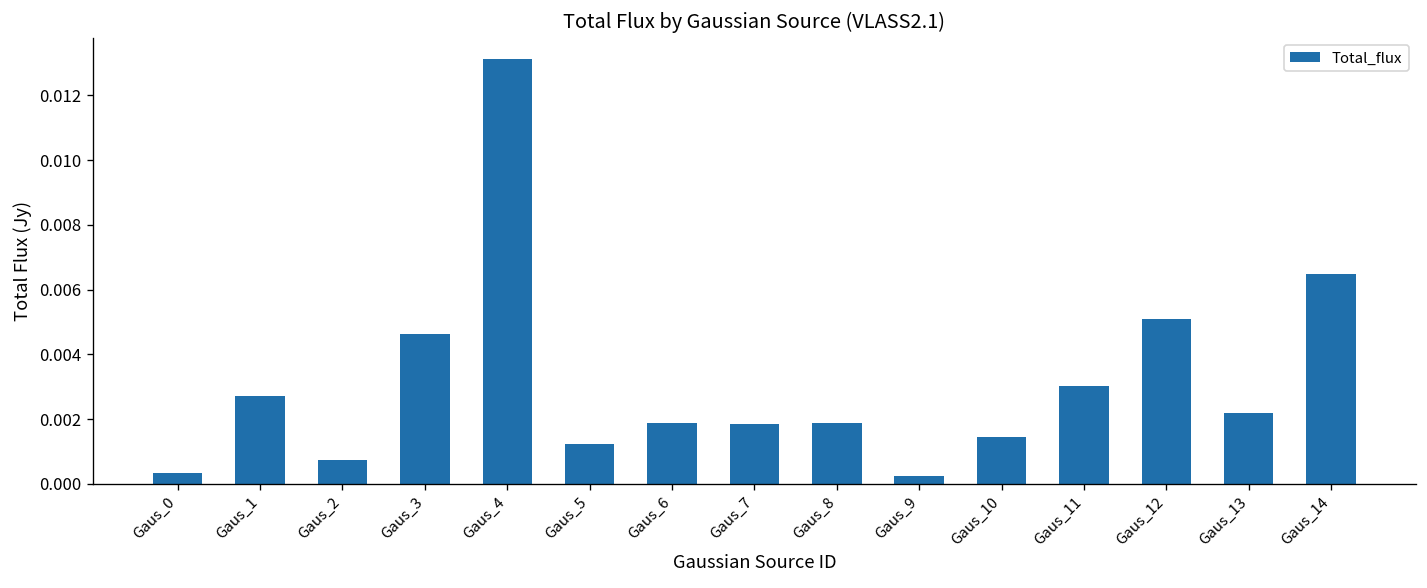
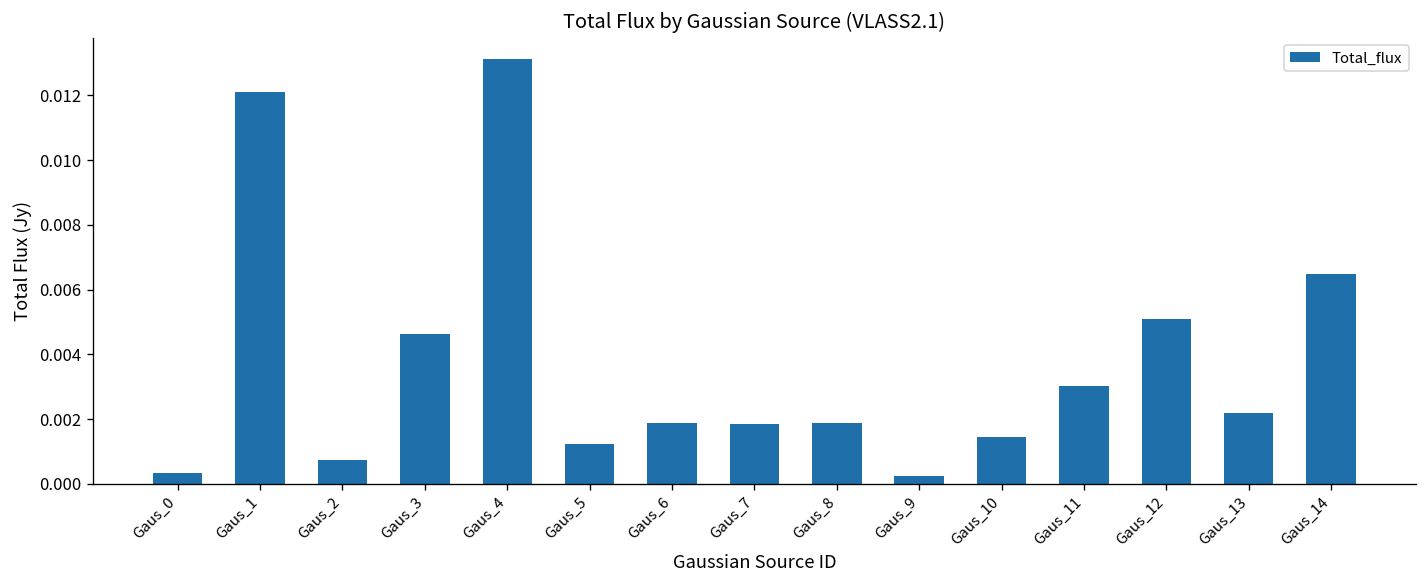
  {
    "Gaus_0": 0.0003,
-   "Gaus_1": 0.0027,
+   "Gaus_1": 0.0121,
    "Gaus_2": 0.0008,
    "Gaus_3": 0.0046,
    "Gaus_4": 0.0131,
    "Gaus_5": 0.0012,
    "Gaus_6": 0.0019,
    "Gaus_7": 0.0018,
    "Gaus_8": 0.0019,
    "Gaus_9": 0.0003,
    "Gaus_10": 0.0015,
    "Gaus_11": 0.0030,
    "Gaus_12": 0.0051,
    "Gaus_13": 0.0022,
    "Gaus_14": 0.0065
  }
